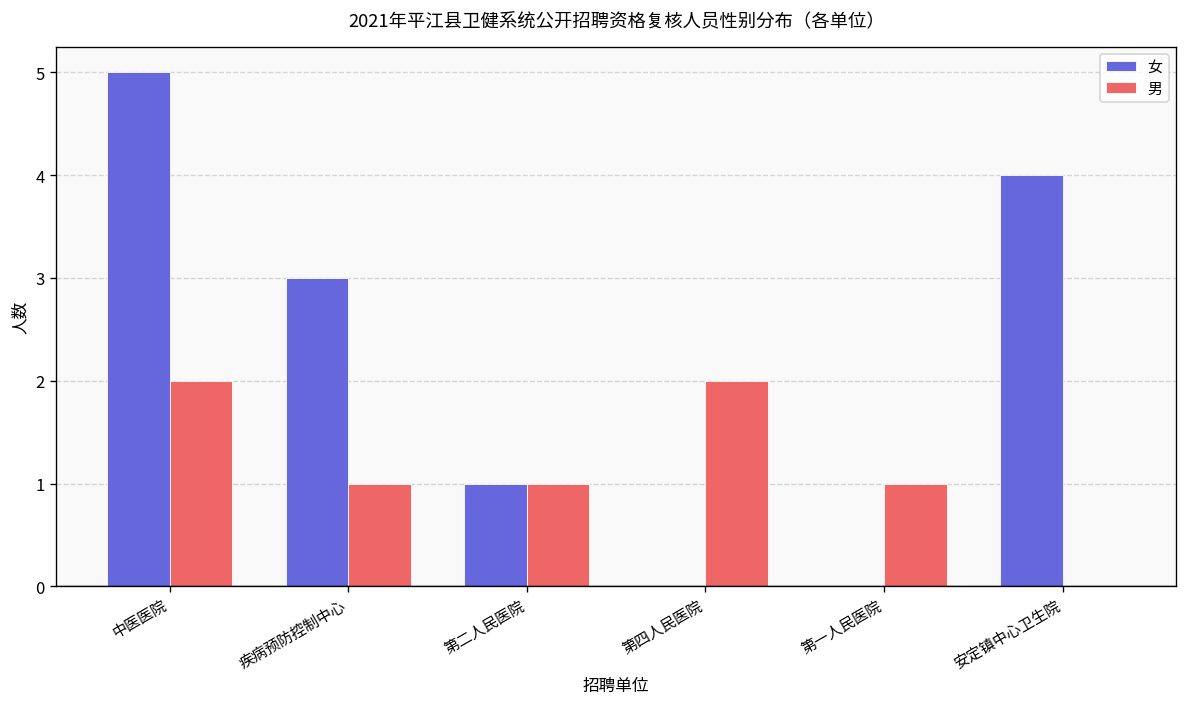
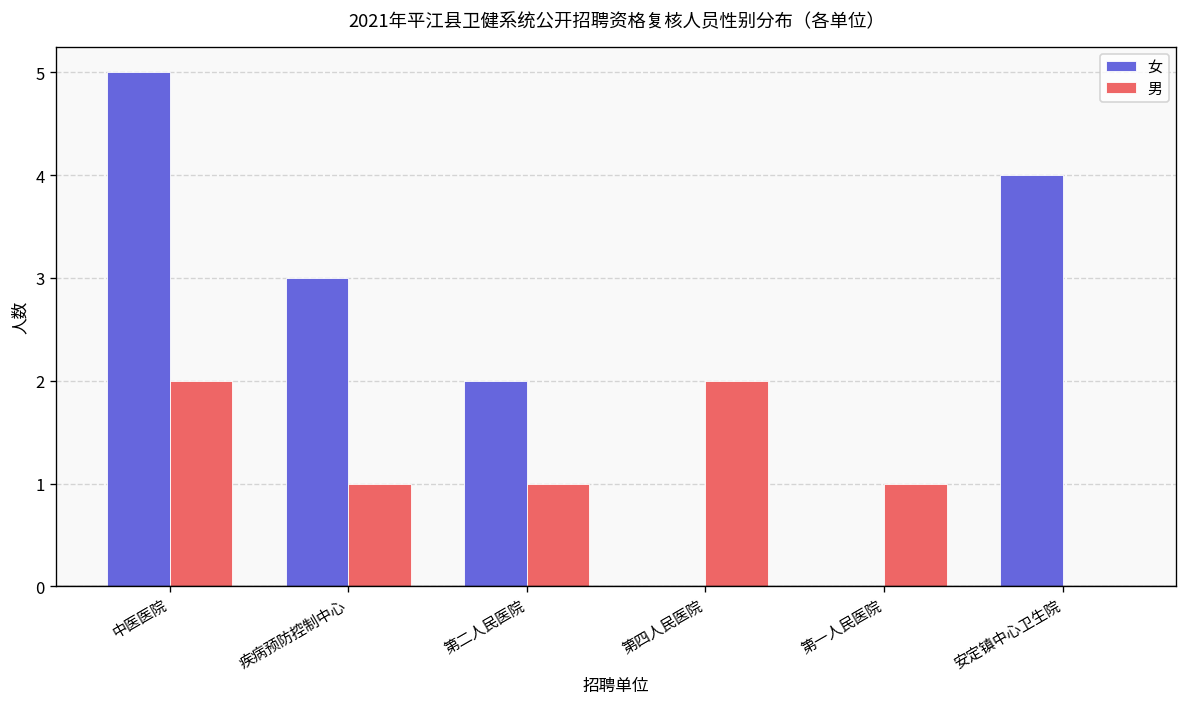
  {
    "女": {
      "中医医院": 5,
      "疾病预防控制中心": 3,
-     "第二人民医院": 1,
+     "第二人民医院": 2,
      "第四人民医院": 0,
      "第一人民医院": 0,
      "安定镇中心卫生院": 4
    },
    "男": {
      "中医医院": 2,
      "疾病预防控制中心": 1,
      "第二人民医院": 1,
      "第四人民医院": 2,
      "第一人民医院": 1,
      "安定镇中心卫生院": 0
    }
  }
